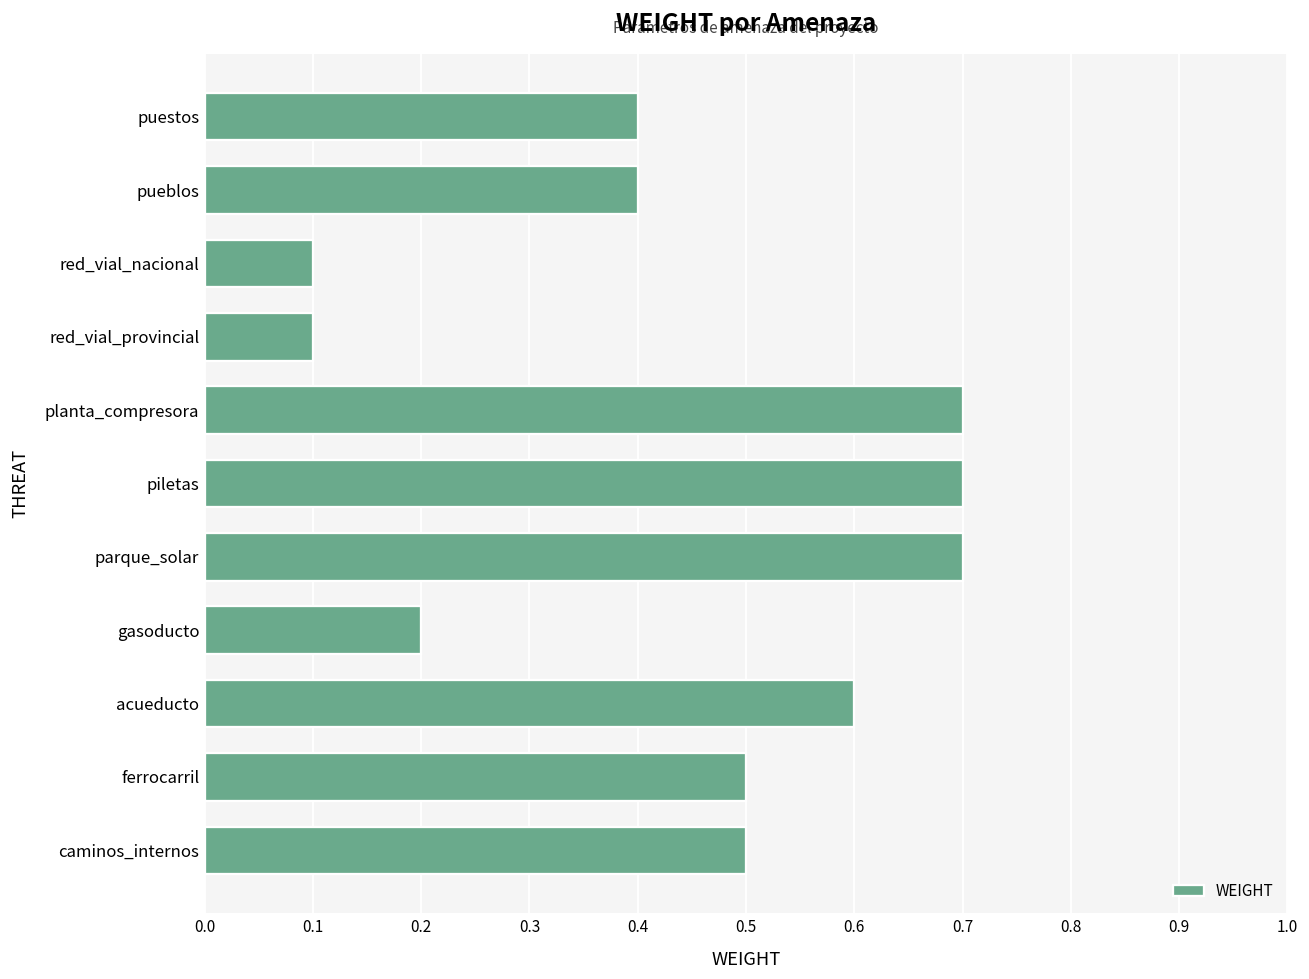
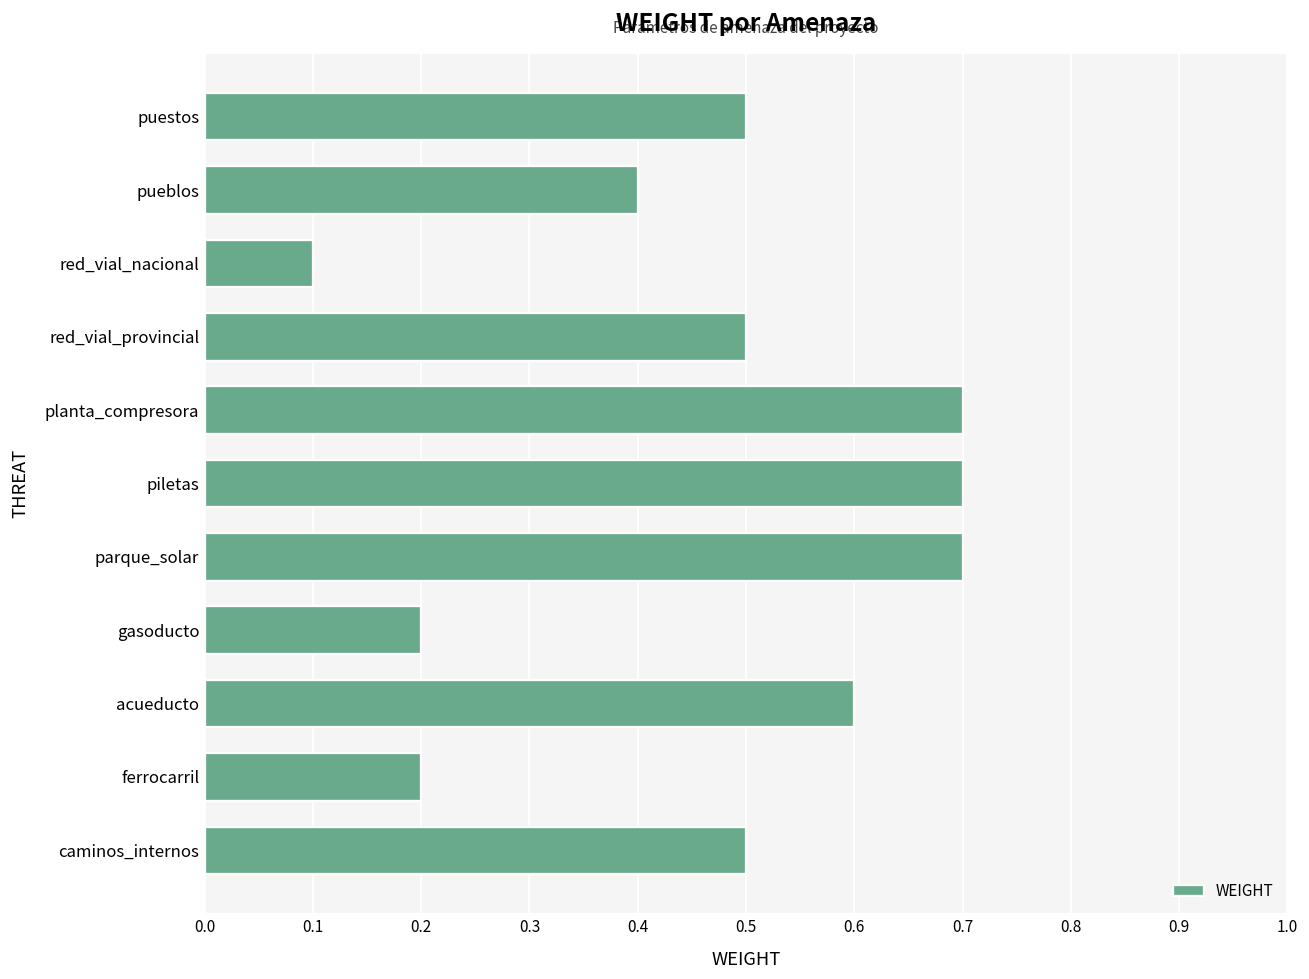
  {
-   "puestos": 0.4,
+   "puestos": 0.5,
    "pueblos": 0.4,
    "red_vial_nacional": 0.1,
-   "red_vial_provincial": 0.1,
+   "red_vial_provincial": 0.5,
    "planta_compresora": 0.7,
    "piletas": 0.7,
    "parque_solar": 0.7,
    "gasoducto": 0.2,
    "acueducto": 0.6,
-   "ferrocarril": 0.5,
+   "ferrocarril": 0.2,
    "caminos_internos": 0.5
  }
